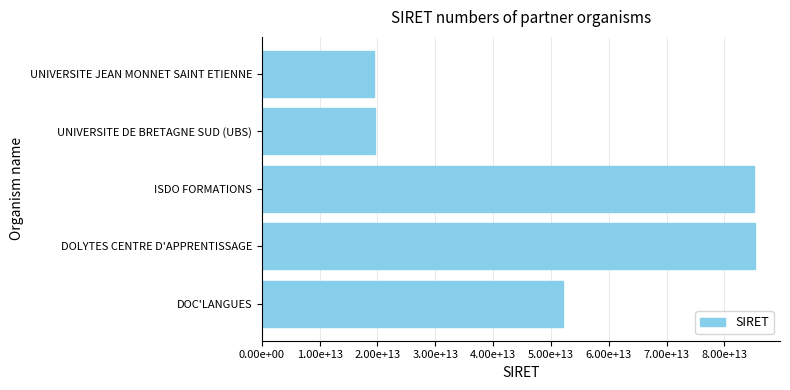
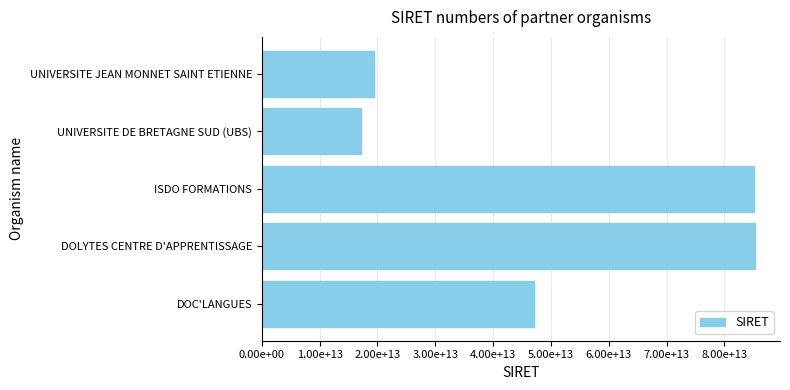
  {
    "UNIVERSITE JEAN MONNET SAINT ETIENNE": 19000000000000,
-   "UNIVERSITE DE BRETAGNE SUD (UBS)": 20000000000000,
+   "UNIVERSITE DE BRETAGNE SUD (UBS)": 17000000000000,
    "ISDO FORMATIONS": 85000000000000,
    "DOLYTES CENTRE D'APPRENTISSAGE": 85000000000000,
-   "DOC'LANGUES": 52000000000000
+   "DOC'LANGUES": 47000000000000
  }
